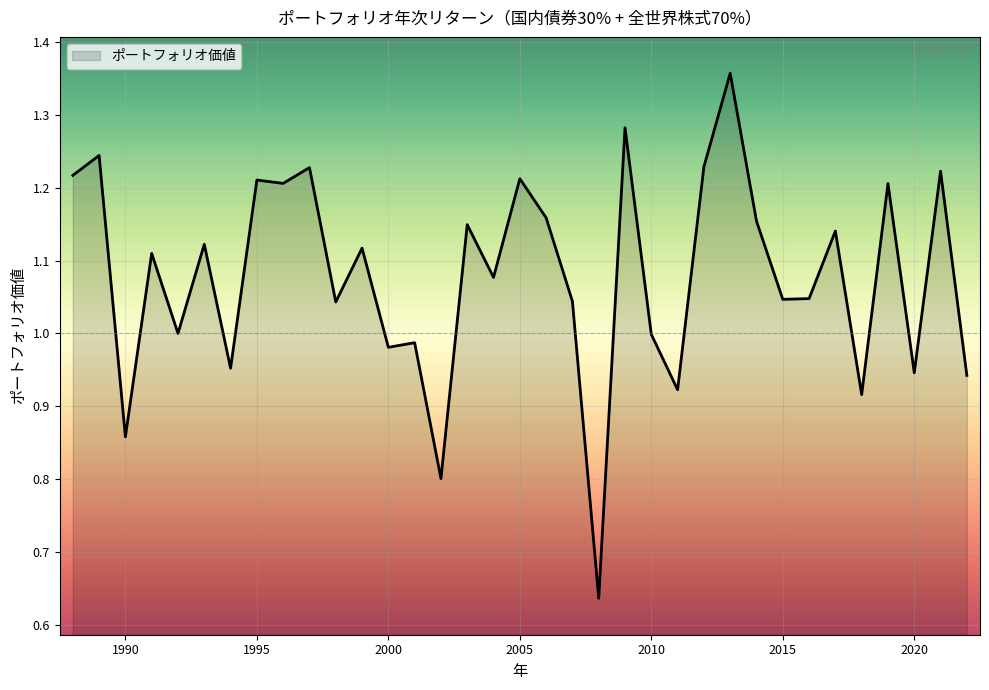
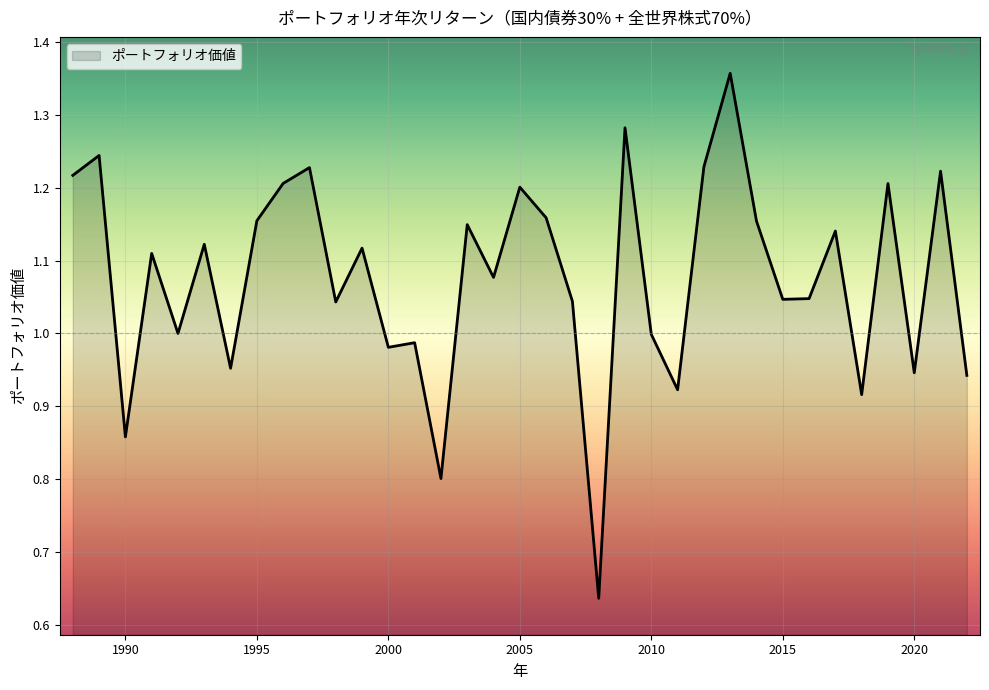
  {
    "1990": 0.86,
-   "1995": 1.21,
+   "1995": 1.15,
    "2000": 0.98,
-   "2005": 1.21,
+   "2005": 1.20,
    "2010": 1.00,
    "2015": 1.05,
    "2020": 0.95
  }
